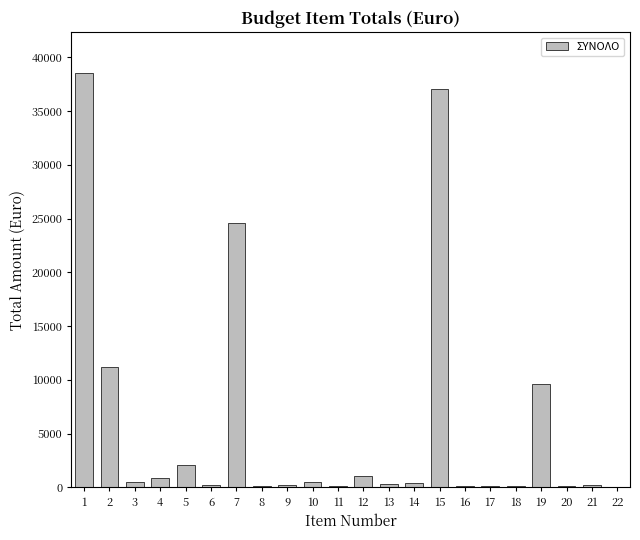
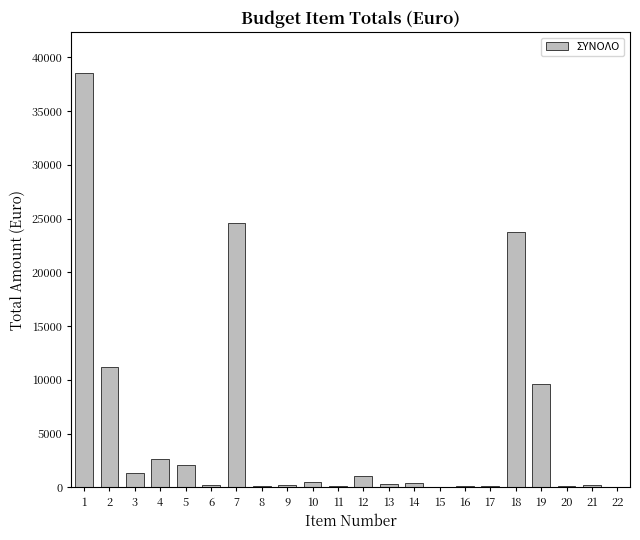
  {
    "1": 38500,
    "2": 11200,
-   "3": 500,
-   "4": 900,
+   "3": 1300,
+   "4": 2600,
    "5": 2100,
    "7": 24600,
    "9": 200,
    "10": 500,
    "12": 1000,
    "13": 300,
    "14": 400,
-   "15": 37100,
-   "18": 100,
+   "15": 100,
+   "18": 23700,
    "19": 9600
  }
